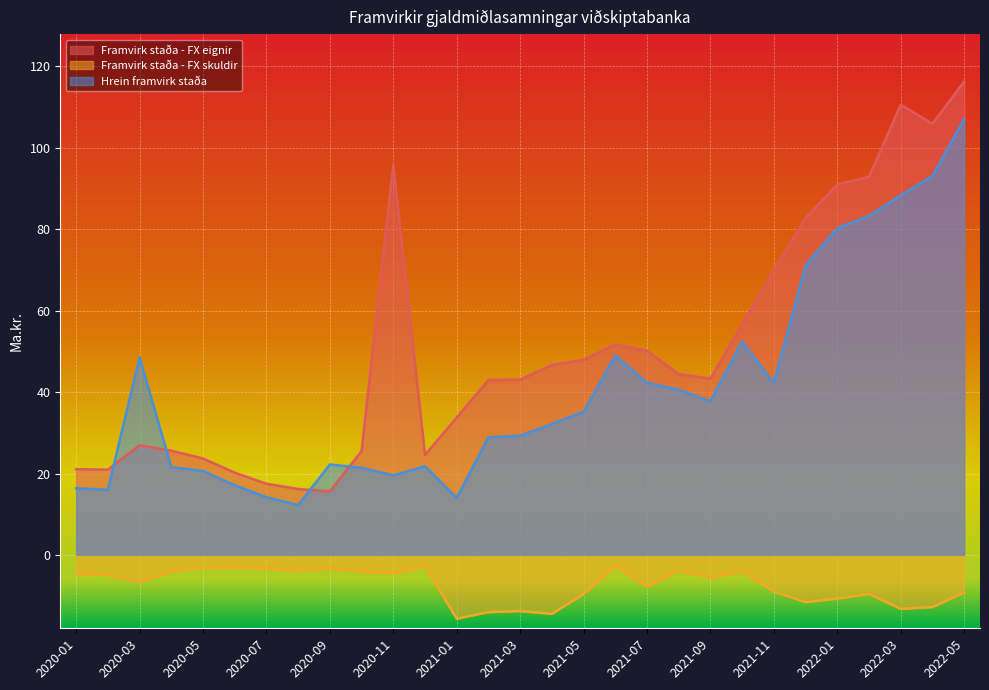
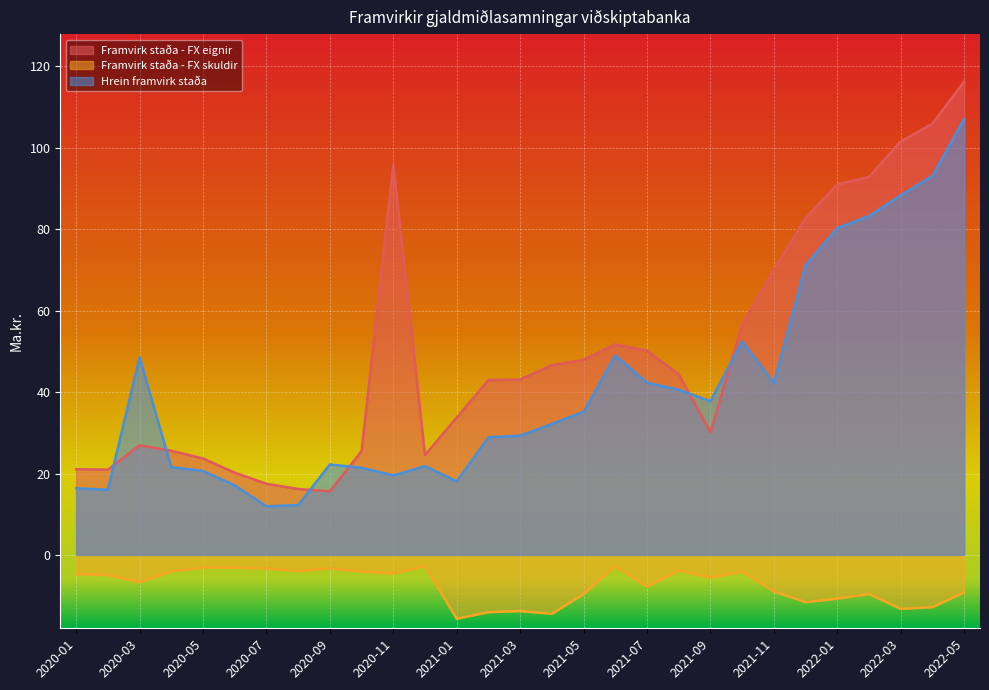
  {
    "Framvirk staða - FX eignir": {
      "2020-01": 21,
      "2020-03": 27,
      "2020-05": 24,
      "2020-07": 17,
      "2020-09": 16,
      "2020-11": 96,
      "2021-01": 34,
      "2021-03": 43,
      "2021-05": 48,
      "2021-07": 50,
-     "2021-09": 43,
+     "2021-09": 30,
      "2021-11": 70,
      "2022-01": 91,
-     "2022-03": 111,
+     "2022-03": 102,
      "2022-05": 116
    },
    "Hrein framvirk staða": {
      "2020-01": 16,
      "2020-03": 49,
      "2020-05": 21,
-     "2020-07": 14,
+     "2020-07": 12,
      "2020-09": 22,
      "2020-11": 20,
-     "2021-01": 14,
+     "2021-01": 18,
      "2021-03": 29,
      "2021-05": 35,
      "2021-07": 42,
      "2021-09": 38,
      "2021-11": 42,
      "2022-01": 80,
      "2022-03": 88,
      "2022-05": 107
    }
  }
